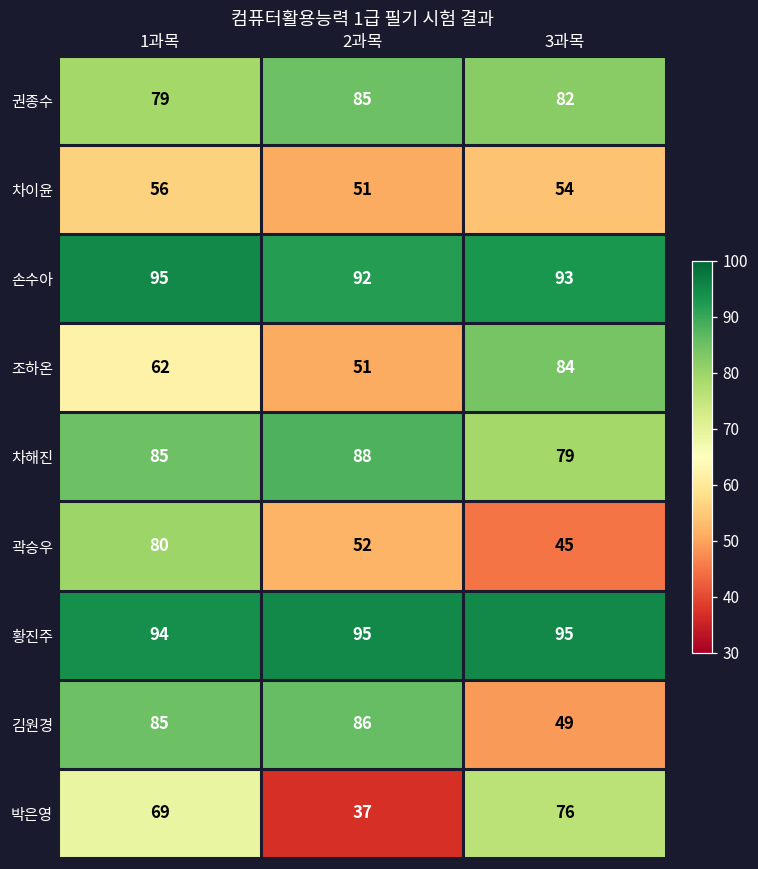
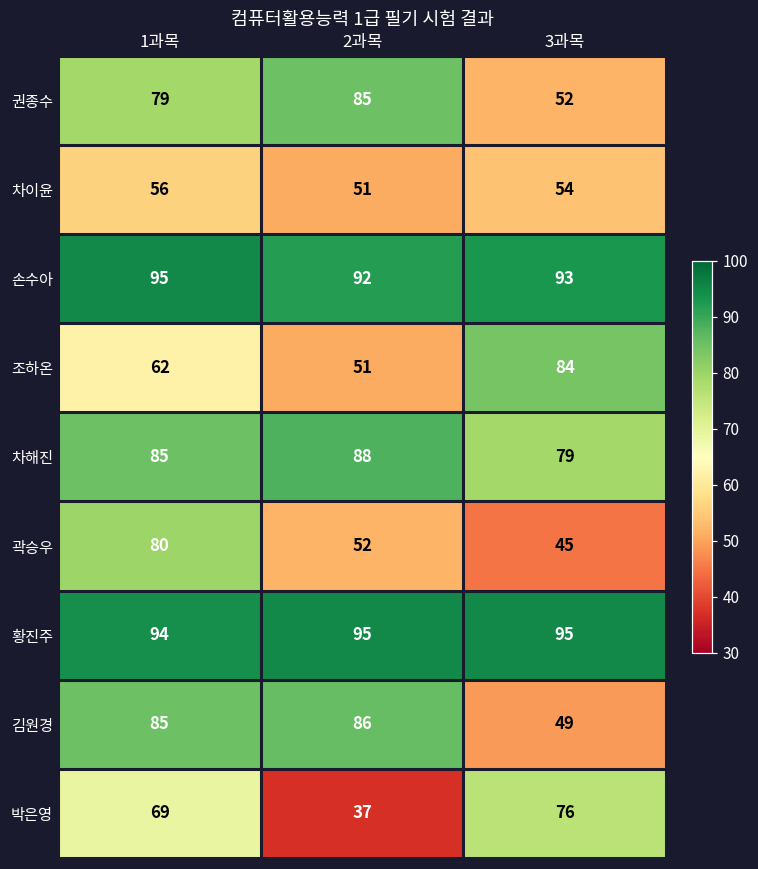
  {
    "권종수": {
      "1과목": 79,
      "2과목": 85,
-     "3과목": 82
+     "3과목": 52
    },
    "차이윤": {
      "1과목": 56,
      "2과목": 51,
      "3과목": 54
    },
    "손수아": {
      "1과목": 95,
      "2과목": 92,
      "3과목": 93
    },
    "조하온": {
      "1과목": 62,
      "2과목": 51,
      "3과목": 84
    },
    "차해진": {
      "1과목": 85,
      "2과목": 88,
      "3과목": 79
    },
    "곽승우": {
      "1과목": 80,
      "2과목": 52,
      "3과목": 45
    },
    "황진주": {
      "1과목": 94,
      "2과목": 95,
      "3과목": 95
    },
    "김원경": {
      "1과목": 85,
      "2과목": 86,
      "3과목": 49
    },
    "박은영": {
      "1과목": 69,
      "2과목": 37,
      "3과목": 76
    }
  }
